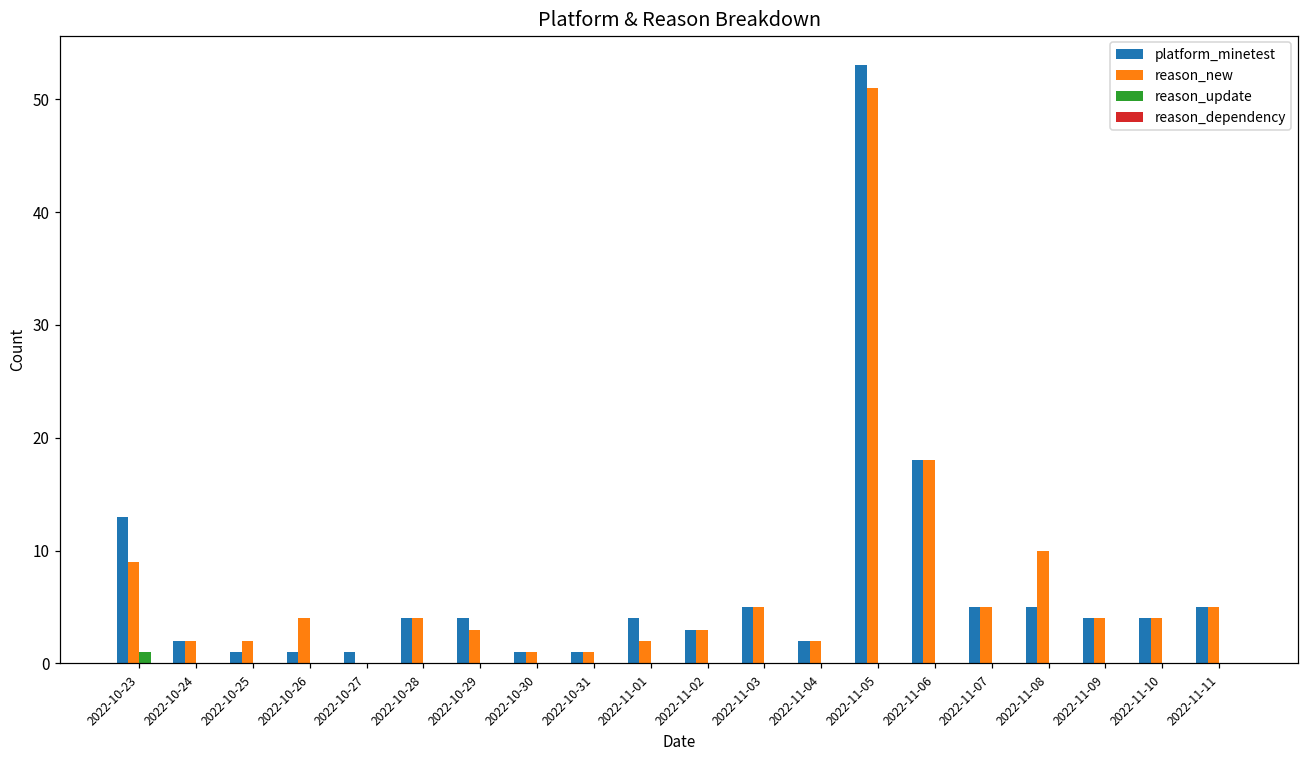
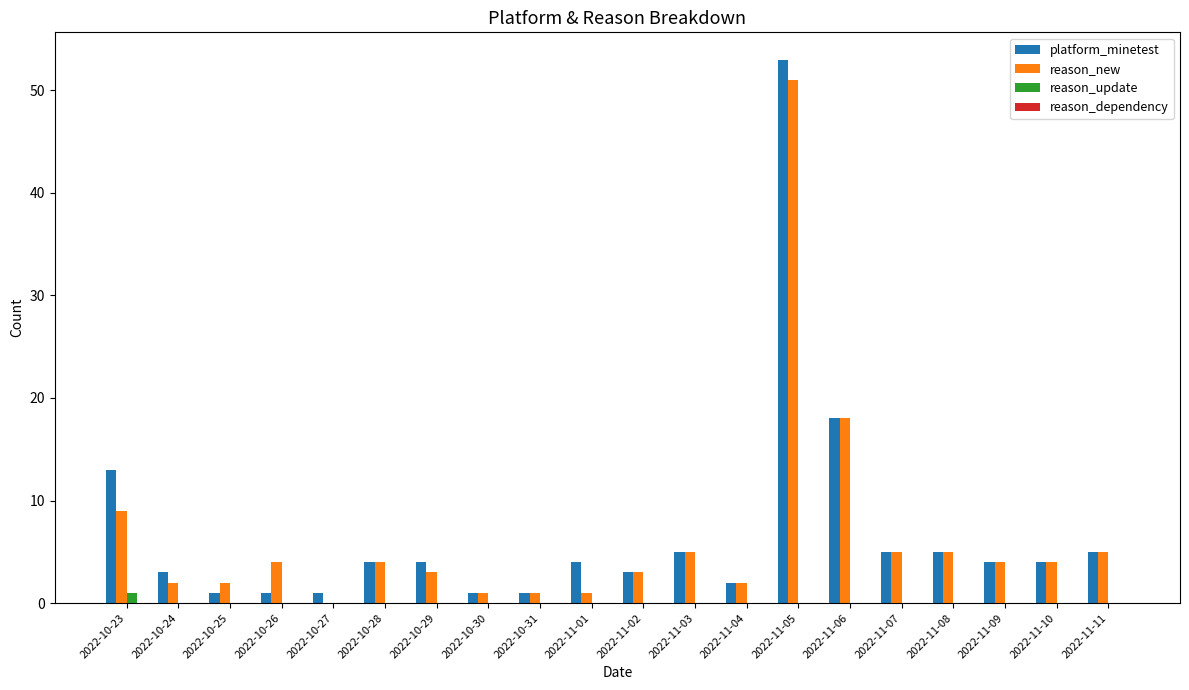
  {
    "platform_minetest": {
      "2022-10-23": 13,
-     "2022-10-24": 2,
+     "2022-10-24": 3,
      "2022-10-25": 1,
      "2022-10-26": 1,
      "2022-10-27": 1,
      "2022-10-28": 4,
      "2022-10-29": 4,
      "2022-10-30": 1,
      "2022-10-31": 1,
      "2022-11-01": 4,
      "2022-11-02": 3,
      "2022-11-03": 5,
      "2022-11-04": 2,
      "2022-11-05": 53,
      "2022-11-06": 18,
      "2022-11-07": 5,
      "2022-11-08": 5,
      "2022-11-09": 4,
      "2022-11-10": 4,
      "2022-11-11": 5
    },
    "reason_new": {
      "2022-10-23": 9,
      "2022-10-24": 2,
      "2022-10-25": 2,
      "2022-10-26": 4,
      "2022-10-27": 0,
      "2022-10-28": 4,
      "2022-10-29": 3,
      "2022-10-30": 1,
      "2022-10-31": 1,
-     "2022-11-01": 2,
+     "2022-11-01": 1,
      "2022-11-02": 3,
      "2022-11-03": 5,
      "2022-11-04": 2,
      "2022-11-05": 51,
      "2022-11-06": 18,
      "2022-11-07": 5,
-     "2022-11-08": 10,
+     "2022-11-08": 5,
      "2022-11-09": 4,
      "2022-11-10": 4,
      "2022-11-11": 5
    },
    "reason_update": {
      "2022-10-23": 1,
      "2022-10-24": 0,
      "2022-10-25": 0,
      "2022-10-26": 0,
      "2022-10-27": 0,
      "2022-10-28": 0,
      "2022-10-29": 0,
      "2022-10-30": 0,
      "2022-10-31": 0,
      "2022-11-01": 0,
      "2022-11-02": 0,
      "2022-11-03": 0,
      "2022-11-04": 0,
      "2022-11-05": 0,
      "2022-11-06": 0,
      "2022-11-07": 0,
      "2022-11-08": 0,
      "2022-11-09": 0,
      "2022-11-10": 0,
      "2022-11-11": 0
    },
    "reason_dependency": {
      "2022-10-23": 0,
      "2022-10-24": 0,
      "2022-10-25": 0,
      "2022-10-26": 0,
      "2022-10-27": 0,
      "2022-10-28": 0,
      "2022-10-29": 0,
      "2022-10-30": 0,
      "2022-10-31": 0,
      "2022-11-01": 0,
      "2022-11-02": 0,
      "2022-11-03": 0,
      "2022-11-04": 0,
      "2022-11-05": 0,
      "2022-11-06": 0,
      "2022-11-07": 0,
      "2022-11-08": 0,
      "2022-11-09": 0,
      "2022-11-10": 0,
      "2022-11-11": 0
    }
  }
